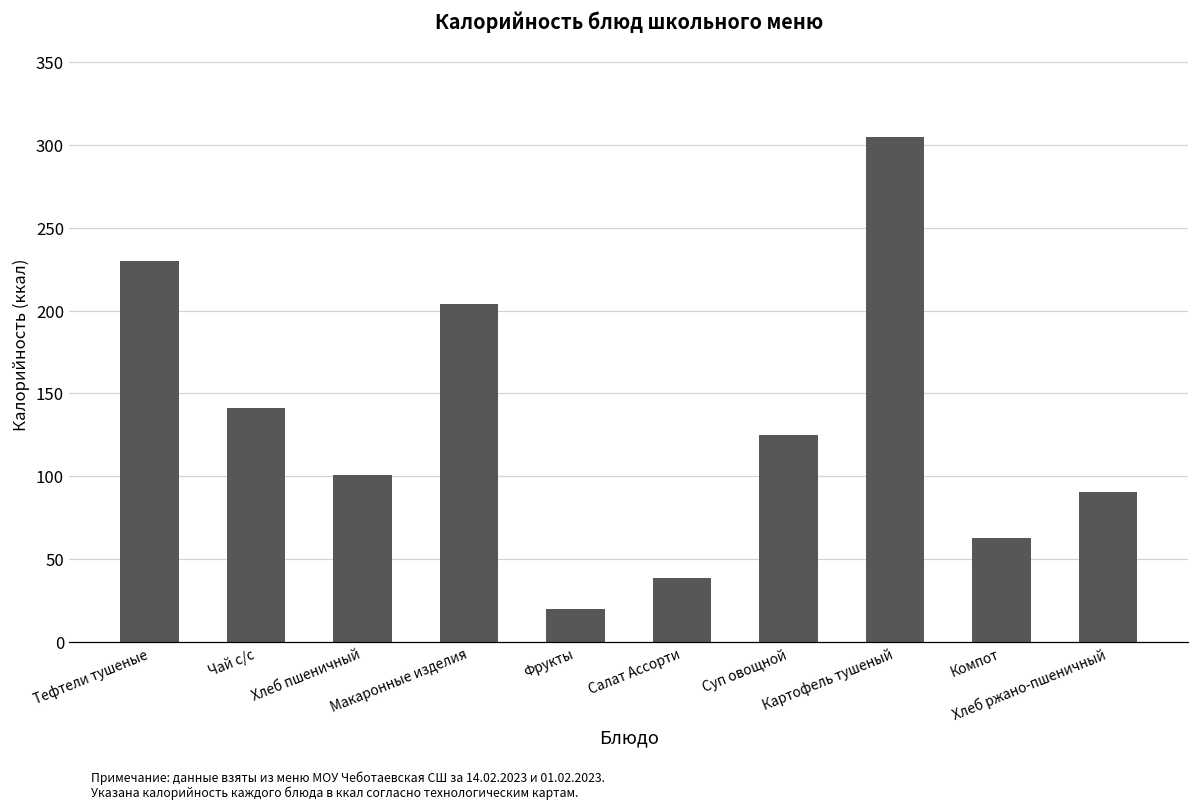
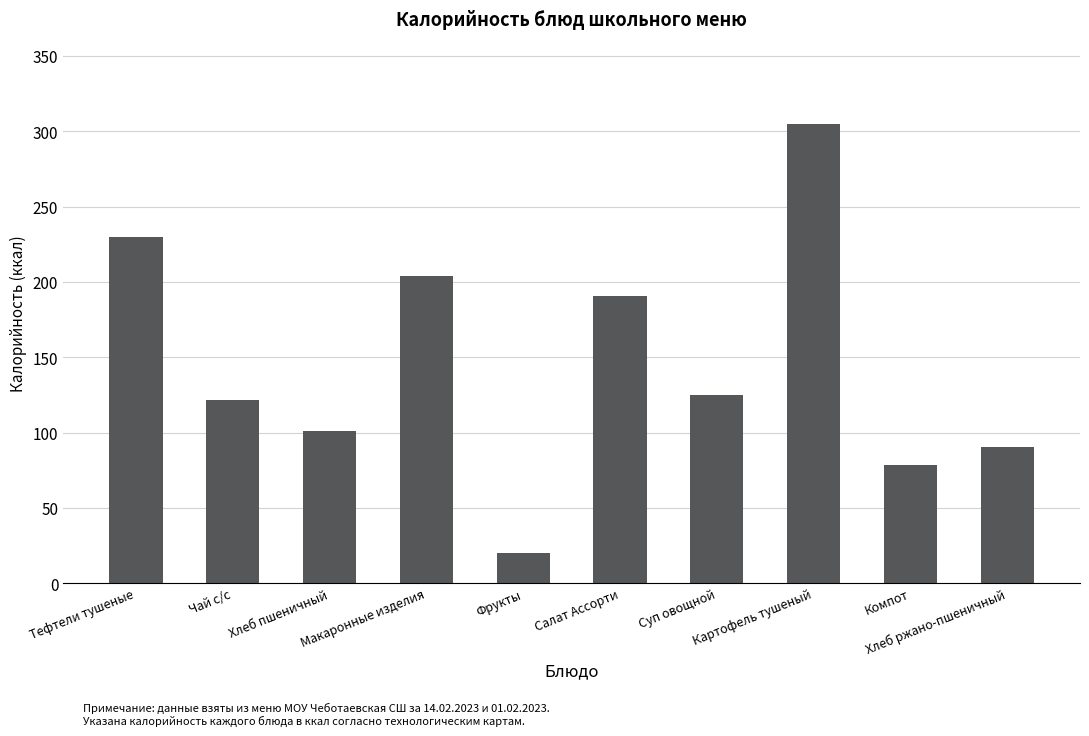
  {
    "Тефтели тушеные": 230,
-   "Чай с/с": 141,
+   "Чай с/с": 122,
    "Хлеб пшеничный": 101,
    "Макаронные изделия": 204,
    "Фрукты": 20,
-   "Салат Ассорти": 39,
+   "Салат Ассорти": 190,
    "Суп овощной": 125,
    "Картофель тушеный": 305,
-   "Компот": 63,
+   "Компот": 78,
    "Хлеб ржано-пшеничный": 91
  }
